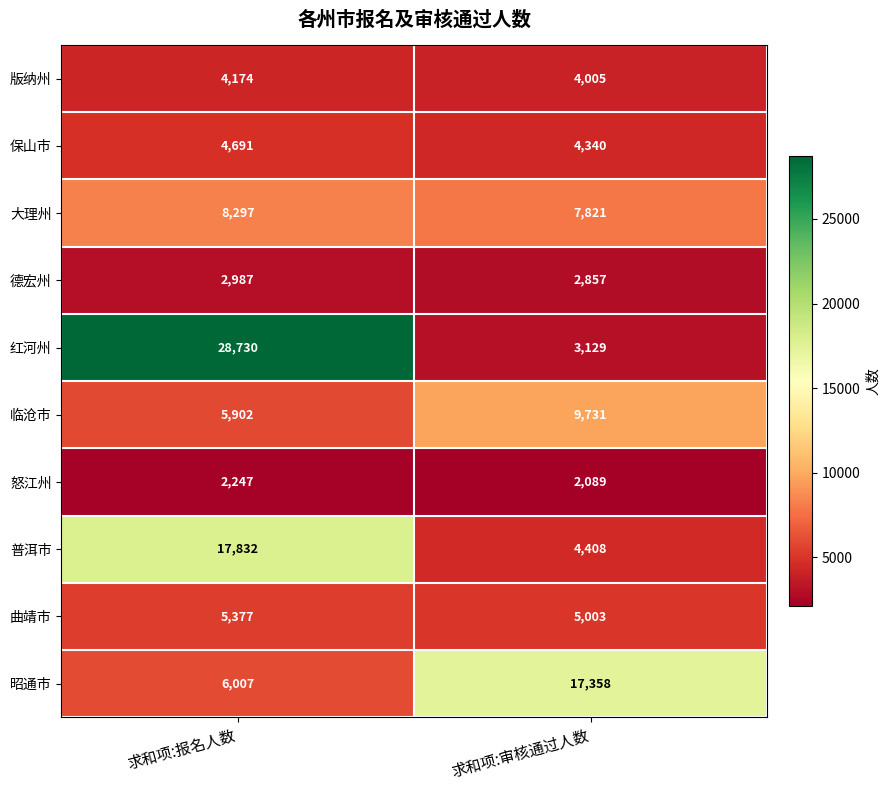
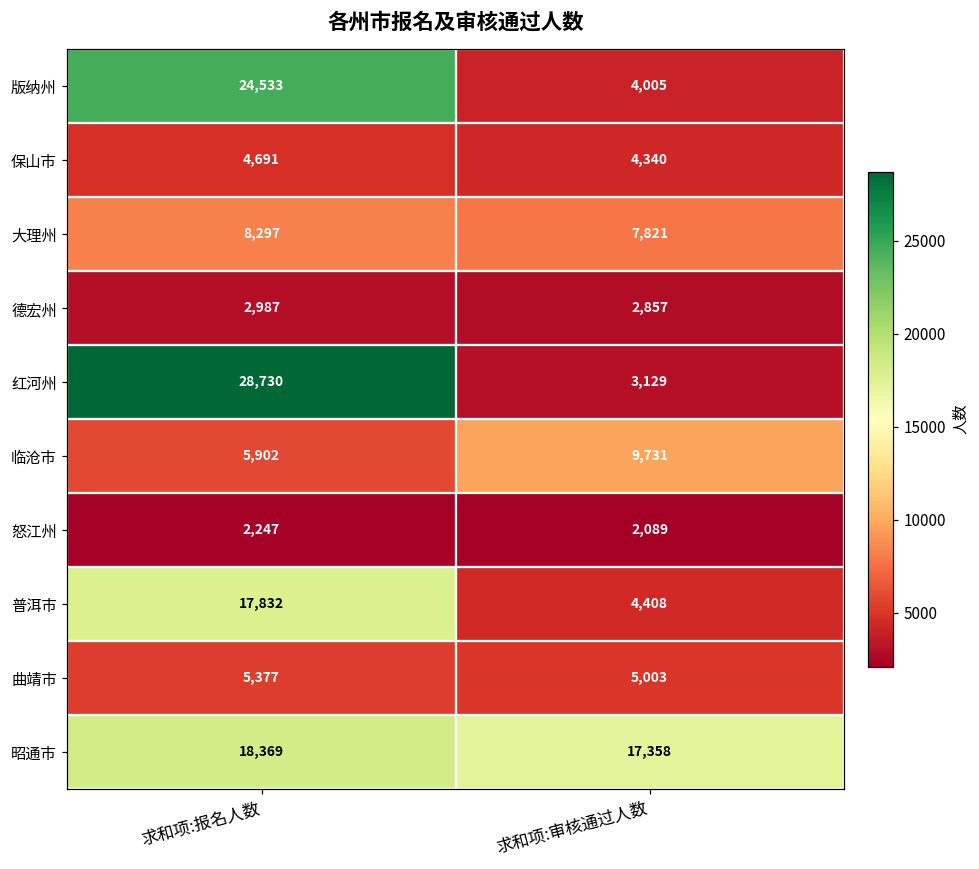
  {
    "版纳州": {
-     "求和项:报名人数": "4,174",
+     "求和项:报名人数": "24,533",
      "求和项:审核通过人数": "4,005"
    },
    "保山市": {
      "求和项:报名人数": "4,691",
      "求和项:审核通过人数": "4,340"
    },
    "大理州": {
      "求和项:报名人数": "8,297",
      "求和项:审核通过人数": "7,821"
    },
    "德宏州": {
      "求和项:报名人数": "2,987",
      "求和项:审核通过人数": "2,857"
    },
    "红河州": {
      "求和项:报名人数": "28,730",
      "求和项:审核通过人数": "3,129"
    },
    "临沧市": {
      "求和项:报名人数": "5,902",
      "求和项:审核通过人数": "9,731"
    },
    "怒江州": {
      "求和项:报名人数": "2,247",
      "求和项:审核通过人数": "2,089"
    },
    "普洱市": {
      "求和项:报名人数": "17,832",
      "求和项:审核通过人数": "4,408"
    },
    "曲靖市": {
      "求和项:报名人数": "5,377",
      "求和项:审核通过人数": "5,003"
    },
    "昭通市": {
-     "求和项:报名人数": "6,007",
+     "求和项:报名人数": "18,369",
      "求和项:审核通过人数": "17,358"
    }
  }
